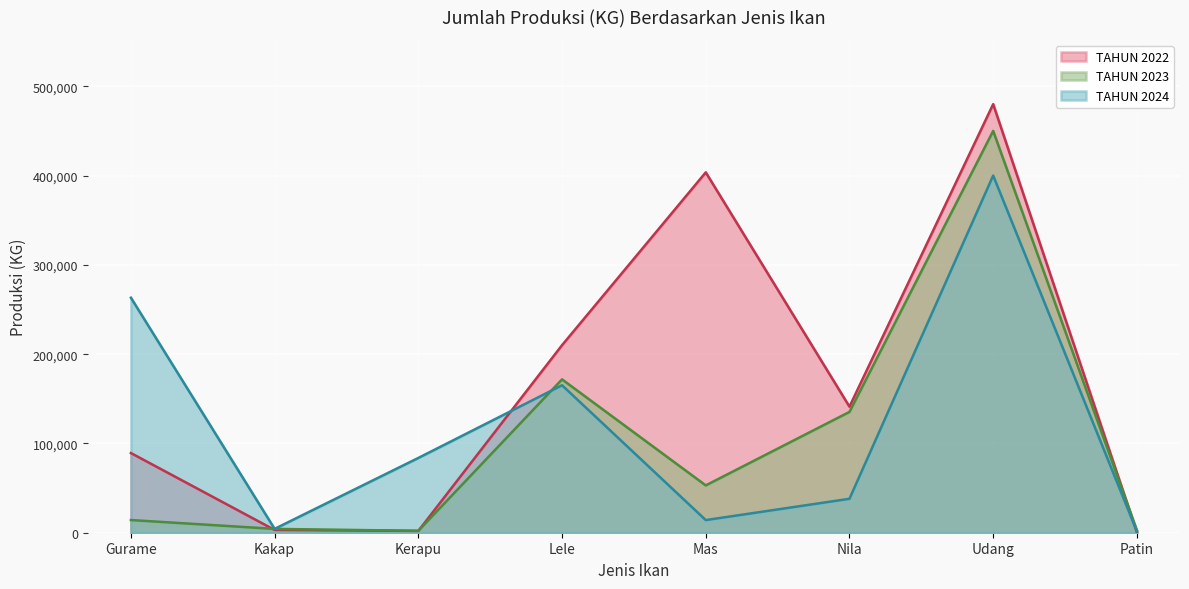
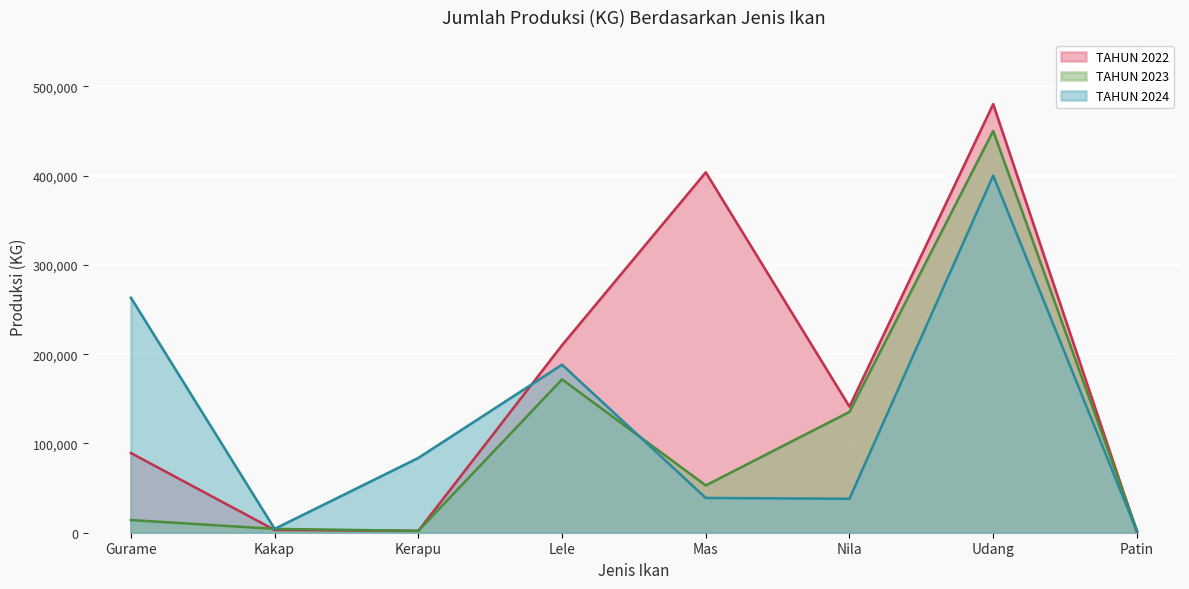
  {
    "TAHUN 2022": {
      "Gurame": "90,000",
      "Lele": "210,000",
      "Mas": "400,000",
      "Nila": "140,000",
      "Udang": "480,000"
    },
    "TAHUN 2023": {
      "Gurame": "10,000",
      "Lele": "170,000",
      "Mas": "50,000",
      "Nila": "140,000",
      "Udang": "450,000"
    },
    "TAHUN 2024": {
      "Gurame": "260,000",
      "Kerapu": "80,000",
-     "Lele": "170,000",
-     "Mas": "10,000",
+     "Lele": "190,000",
+     "Mas": "40,000",
      "Nila": "40,000",
      "Udang": "400,000"
    }
  }
